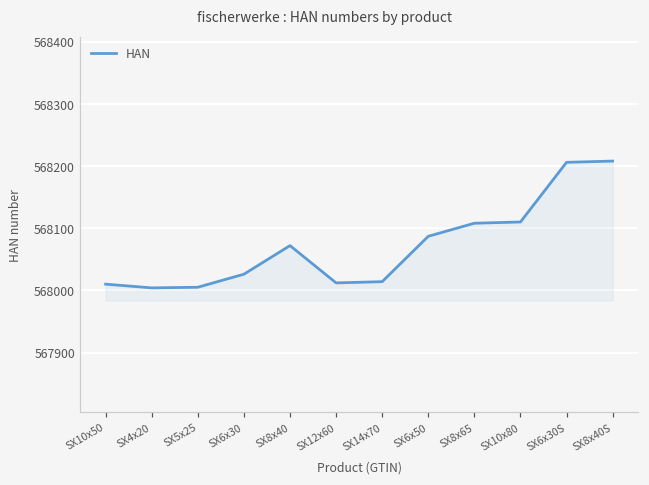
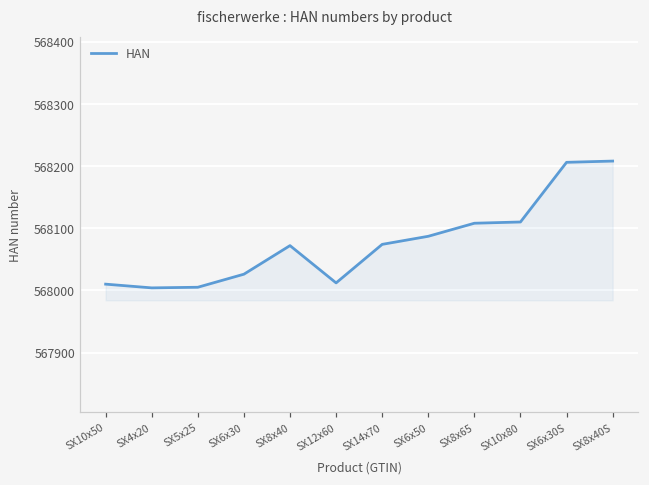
  {
    "SX10x50": 568010,
    "SX4x20": 568000,
    "SX5x25": 568010,
    "SX6x30": 568030,
    "SX8x40": 568070,
    "SX12x60": 568010,
-   "SX14x70": 568010,
+   "SX14x70": 568070,
    "SX6x50": 568090,
    "SX8x65": 568110,
    "SX10x80": 568110,
    "SX6x30S": 568210,
    "SX8x40S": 568210
  }
